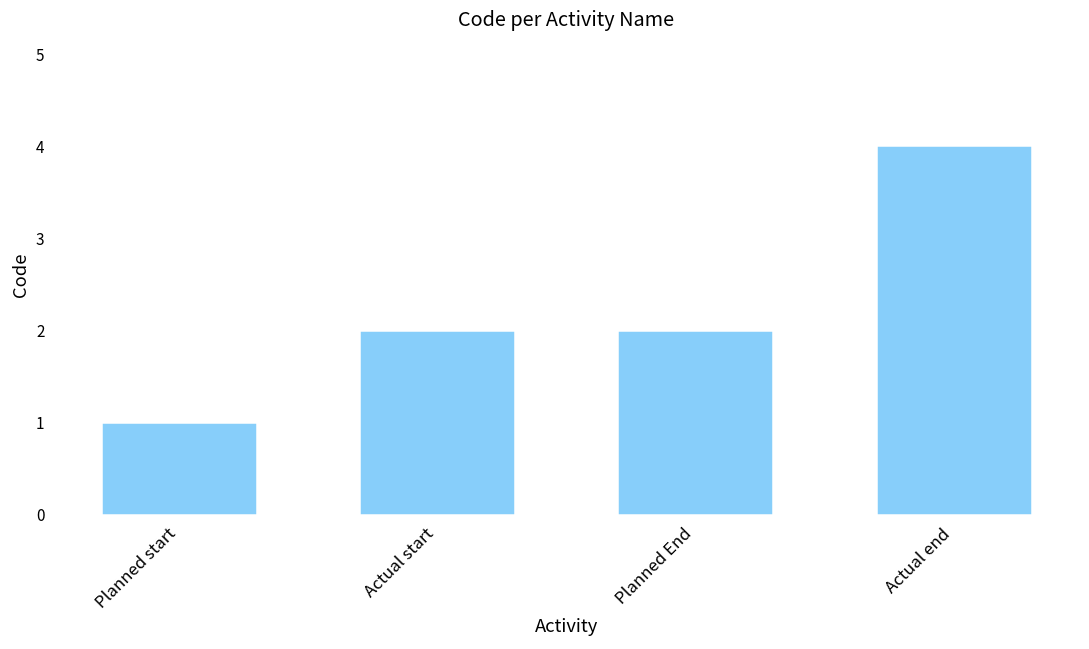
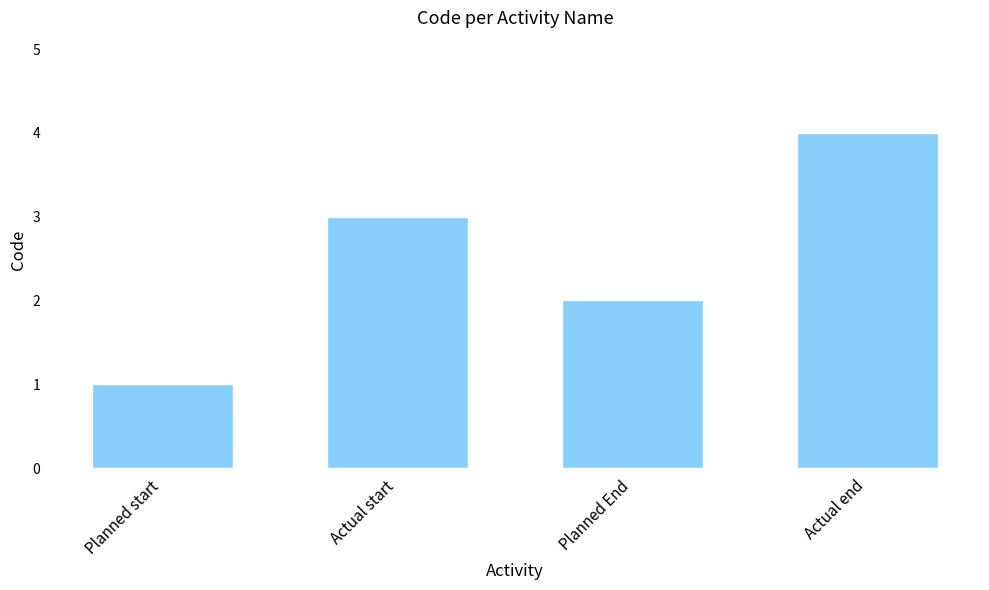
  {
    "Planned start": 1,
-   "Actual start": 2,
+   "Actual start": 3,
    "Planned End": 2,
    "Actual end": 4
  }
